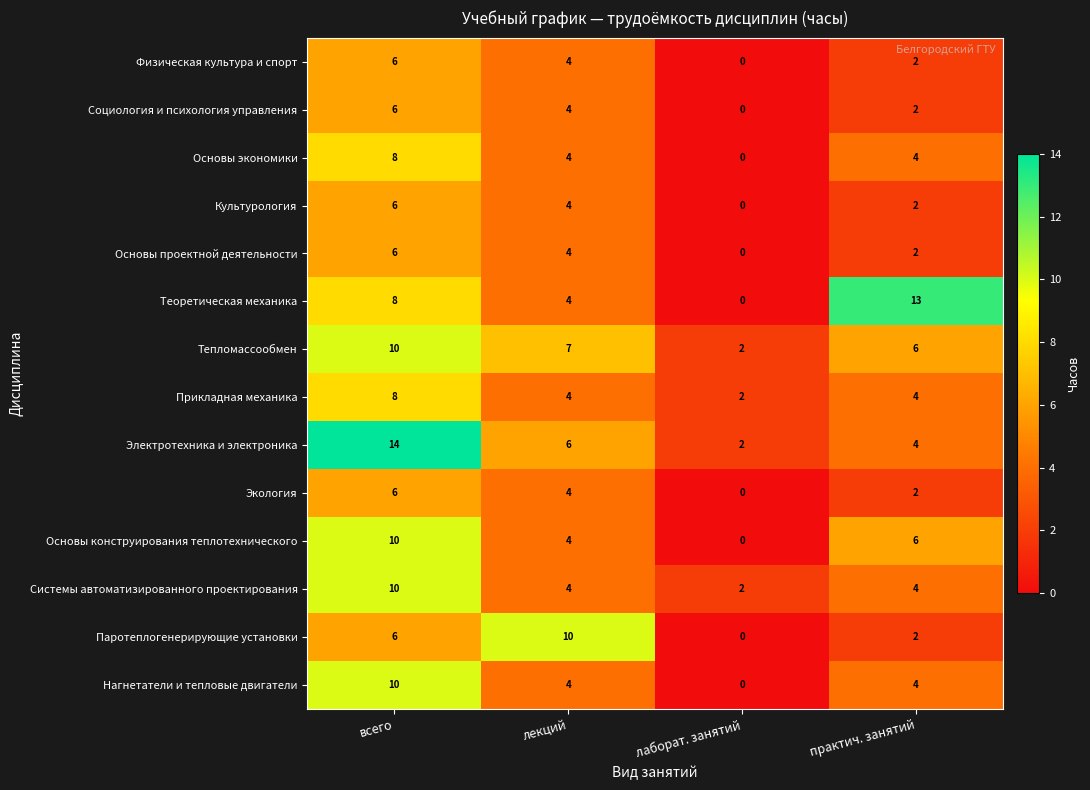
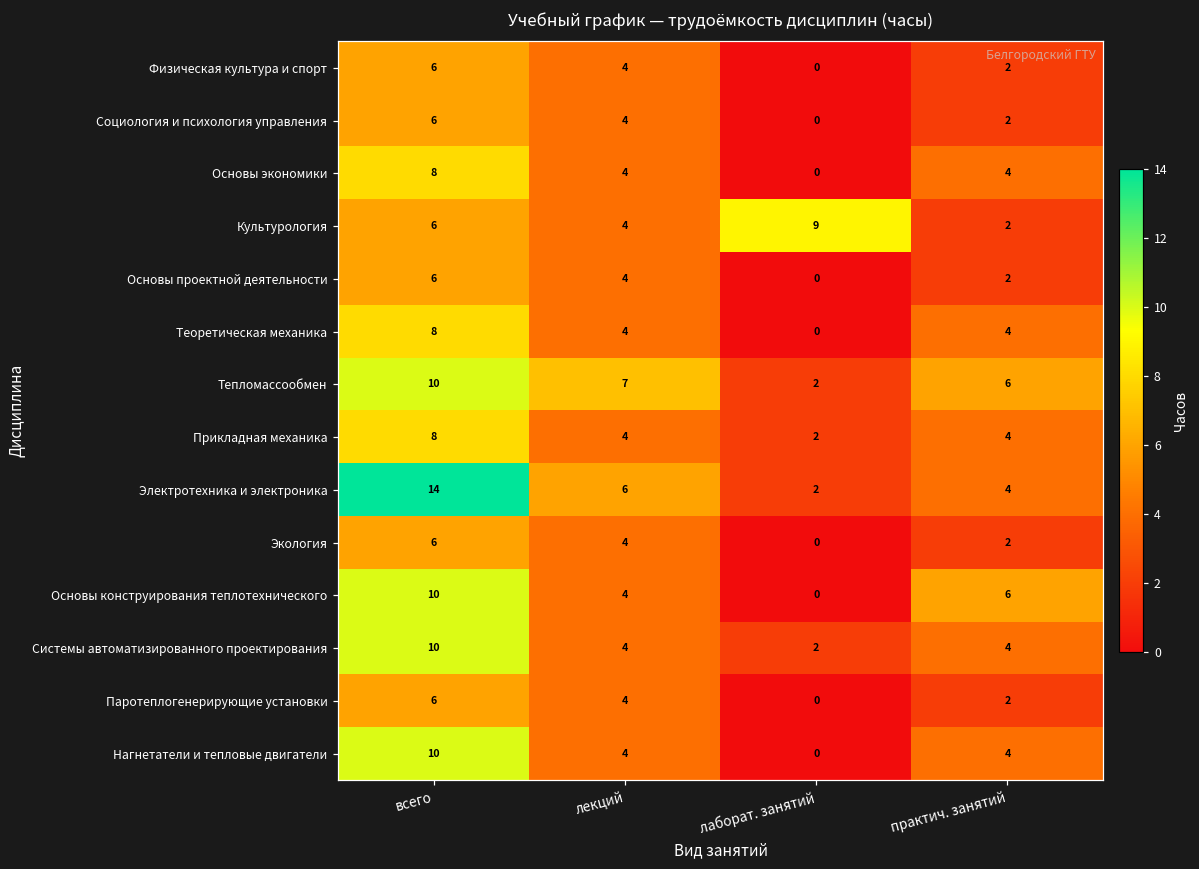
  {
    "Физическая культура и спорт": {
      "всего": 6,
      "лекций": 4,
      "лаборат. занятий": 0
    },
    "Социология и психология управления": {
      "всего": 6,
      "лекций": 4,
      "лаборат. занятий": 0,
      "практич. занятий": 2
    },
    "Основы экономики": {
      "всего": 8,
      "лекций": 4,
      "лаборат. занятий": 0,
      "практич. занятий": 4
    },
    "Культурология": {
      "всего": 6,
      "лекций": 4,
-     "лаборат. занятий": 0,
+     "лаборат. занятий": 9,
      "практич. занятий": 2
    },
    "Основы проектной деятельности": {
      "всего": 6,
      "лекций": 4,
      "лаборат. занятий": 0,
      "практич. занятий": 2
    },
    "Теоретическая механика": {
      "всего": 8,
      "лекций": 4,
      "лаборат. занятий": 0,
-     "практич. занятий": 13
+     "практич. занятий": 4
    },
    "Тепломассообмен": {
      "всего": 10,
      "лекций": 7,
      "лаборат. занятий": 2,
      "практич. занятий": 6
    },
    "Прикладная механика": {
      "всего": 8,
      "лекций": 4,
      "лаборат. занятий": 2,
      "практич. занятий": 4
    },
    "Электротехника и электроника": {
      "всего": 14,
      "лекций": 6,
      "лаборат. занятий": 2,
      "практич. занятий": 4
    },
    "Экология": {
      "всего": 6,
      "лекций": 4,
      "лаборат. занятий": 0,
      "практич. занятий": 2
    },
    "Основы конструирования теплотехнического": {
      "всего": 10,
      "лекций": 4,
      "лаборат. занятий": 0,
      "практич. занятий": 6
    },
    "Системы автоматизированного проектирования": {
      "всего": 10,
      "лекций": 4,
      "лаборат. занятий": 2,
      "практич. занятий": 4
    },
    "Паротеплогенерирующие установки": {
      "всего": 6,
-     "лекций": 10,
+     "лекций": 4,
      "лаборат. занятий": 0,
      "практич. занятий": 2
    },
    "Нагнетатели и тепловые двигатели": {
      "всего": 10,
      "лекций": 4,
      "лаборат. занятий": 0,
      "практич. занятий": 4
    }
  }
